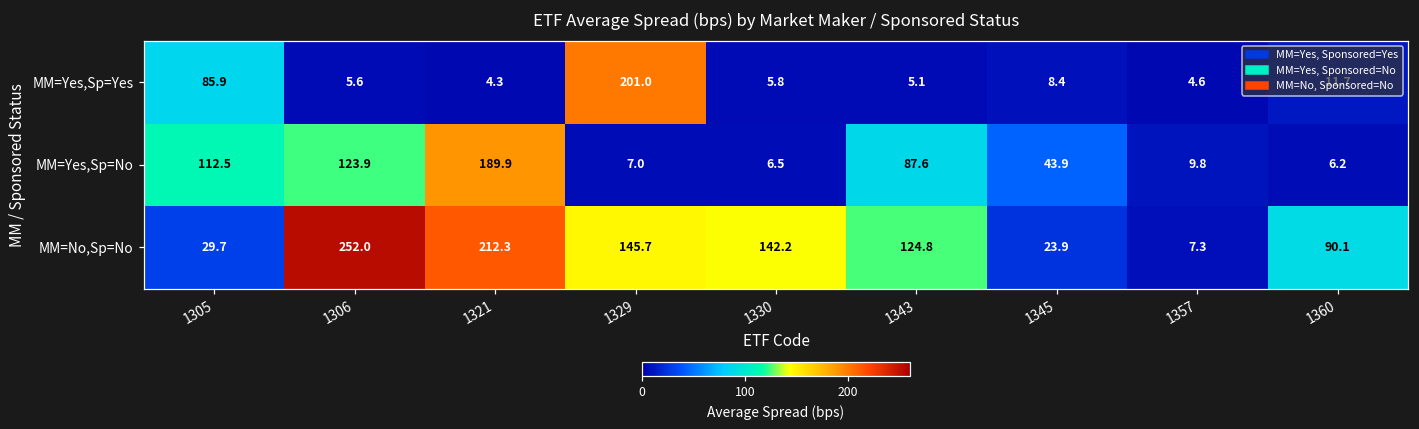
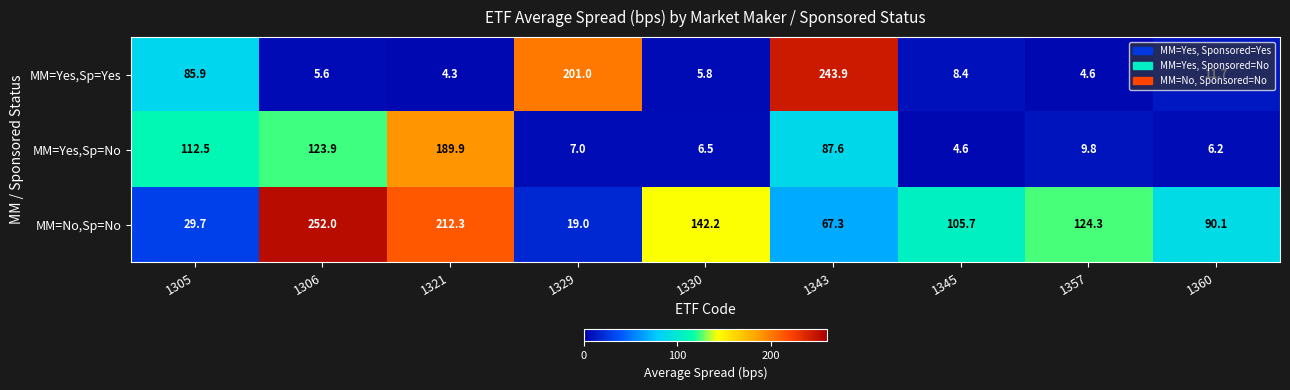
  {
    "MM=Yes,Sp=Yes": {
      "1305": 85.9,
      "1306": 5.6,
      "1321": 4.3,
      "1329": 201.0,
      "1330": 5.8,
-     "1343": 5.1,
+     "1343": 243.9,
      "1345": 8.4,
      "1357": 4.6
    },
    "MM=Yes,Sp=No": {
      "1305": 112.5,
      "1306": 123.9,
      "1321": 189.9,
      "1329": 7.0,
      "1330": 6.5,
      "1343": 87.6,
-     "1345": 43.9,
+     "1345": 4.6,
      "1357": 9.8,
      "1360": 6.2
    },
    "MM=No,Sp=No": {
      "1305": 29.7,
      "1306": 252.0,
      "1321": 212.3,
-     "1329": 145.7,
+     "1329": 19.0,
      "1330": 142.2,
-     "1343": 124.8,
-     "1345": 23.9,
-     "1357": 7.3,
+     "1343": 67.3,
+     "1345": 105.7,
+     "1357": 124.3,
      "1360": 90.1
    }
  }
